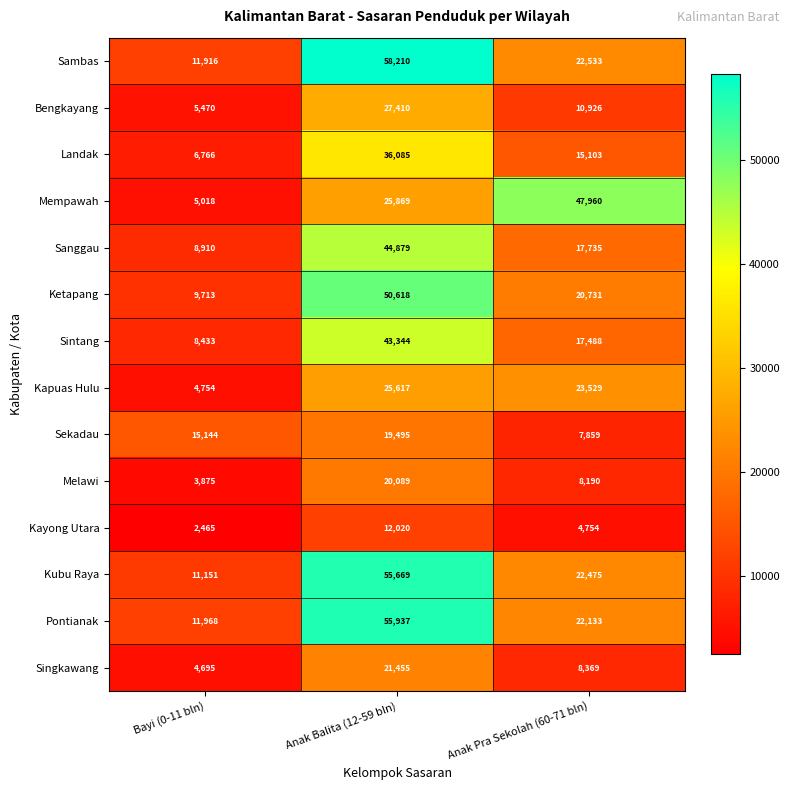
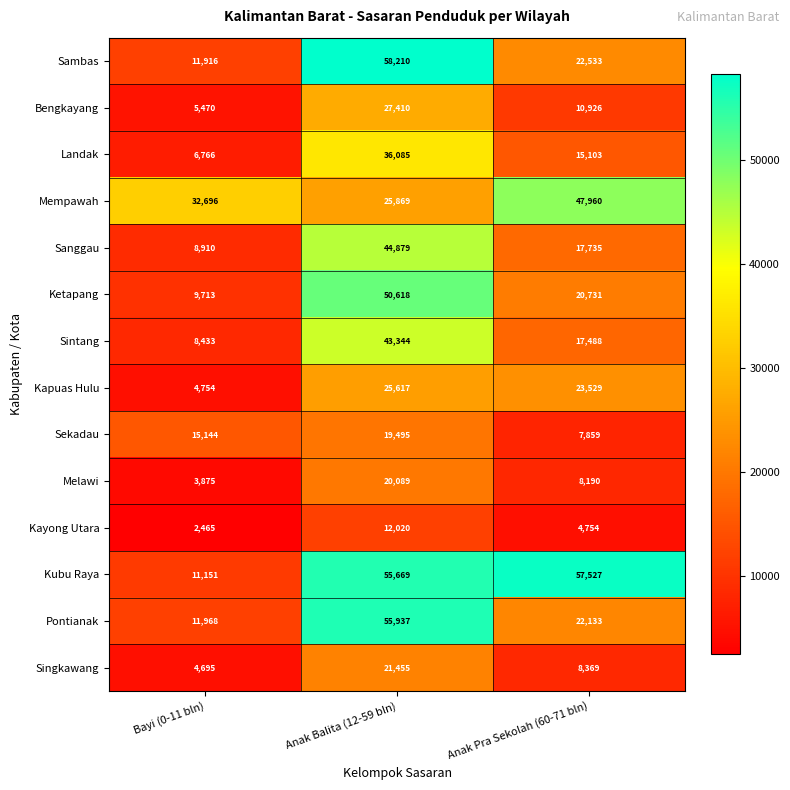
  {
    "Sambas": {
      "Bayi (0-11 bln)": "11,916",
      "Anak Balita (12-59 bln)": "58,210",
      "Anak Pra Sekolah (60-71 bln)": "22,533"
    },
    "Bengkayang": {
      "Bayi (0-11 bln)": "5,470",
      "Anak Balita (12-59 bln)": "27,410",
      "Anak Pra Sekolah (60-71 bln)": "10,926"
    },
    "Landak": {
      "Bayi (0-11 bln)": "6,766",
      "Anak Balita (12-59 bln)": "36,085",
      "Anak Pra Sekolah (60-71 bln)": "15,103"
    },
    "Mempawah": {
-     "Bayi (0-11 bln)": "5,018",
+     "Bayi (0-11 bln)": "32,696",
      "Anak Balita (12-59 bln)": "25,869",
      "Anak Pra Sekolah (60-71 bln)": "47,960"
    },
    "Sanggau": {
      "Bayi (0-11 bln)": "8,910",
      "Anak Balita (12-59 bln)": "44,879",
      "Anak Pra Sekolah (60-71 bln)": "17,735"
    },
    "Ketapang": {
      "Bayi (0-11 bln)": "9,713",
      "Anak Balita (12-59 bln)": "50,618",
      "Anak Pra Sekolah (60-71 bln)": "20,731"
    },
    "Sintang": {
      "Bayi (0-11 bln)": "8,433",
      "Anak Balita (12-59 bln)": "43,344",
      "Anak Pra Sekolah (60-71 bln)": "17,488"
    },
    "Kapuas Hulu": {
      "Bayi (0-11 bln)": "4,754",
      "Anak Balita (12-59 bln)": "25,617",
      "Anak Pra Sekolah (60-71 bln)": "23,529"
    },
    "Sekadau": {
      "Bayi (0-11 bln)": "15,144",
      "Anak Balita (12-59 bln)": "19,495",
      "Anak Pra Sekolah (60-71 bln)": "7,859"
    },
    "Melawi": {
      "Bayi (0-11 bln)": "3,875",
      "Anak Balita (12-59 bln)": "20,089",
      "Anak Pra Sekolah (60-71 bln)": "8,190"
    },
    "Kayong Utara": {
      "Bayi (0-11 bln)": "2,465",
      "Anak Balita (12-59 bln)": "12,020",
      "Anak Pra Sekolah (60-71 bln)": "4,754"
    },
    "Kubu Raya": {
      "Bayi (0-11 bln)": "11,151",
      "Anak Balita (12-59 bln)": "55,669",
-     "Anak Pra Sekolah (60-71 bln)": "22,475"
+     "Anak Pra Sekolah (60-71 bln)": "57,527"
    },
    "Pontianak": {
      "Bayi (0-11 bln)": "11,968",
      "Anak Balita (12-59 bln)": "55,937",
      "Anak Pra Sekolah (60-71 bln)": "22,133"
    },
    "Singkawang": {
      "Bayi (0-11 bln)": "4,695",
      "Anak Balita (12-59 bln)": "21,455",
      "Anak Pra Sekolah (60-71 bln)": "8,369"
    }
  }
